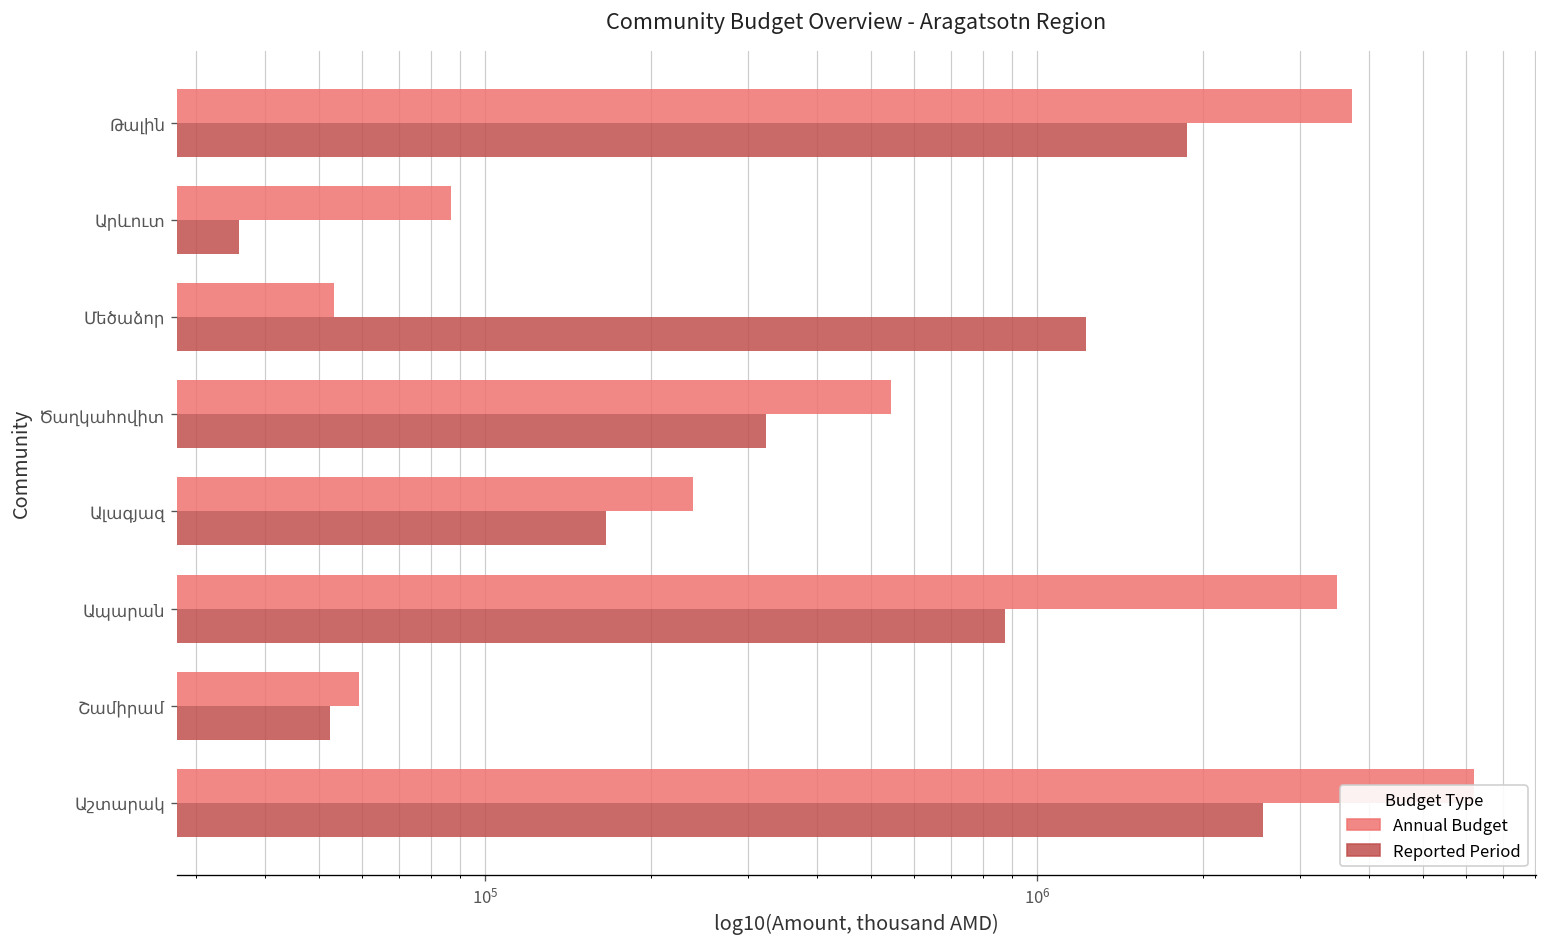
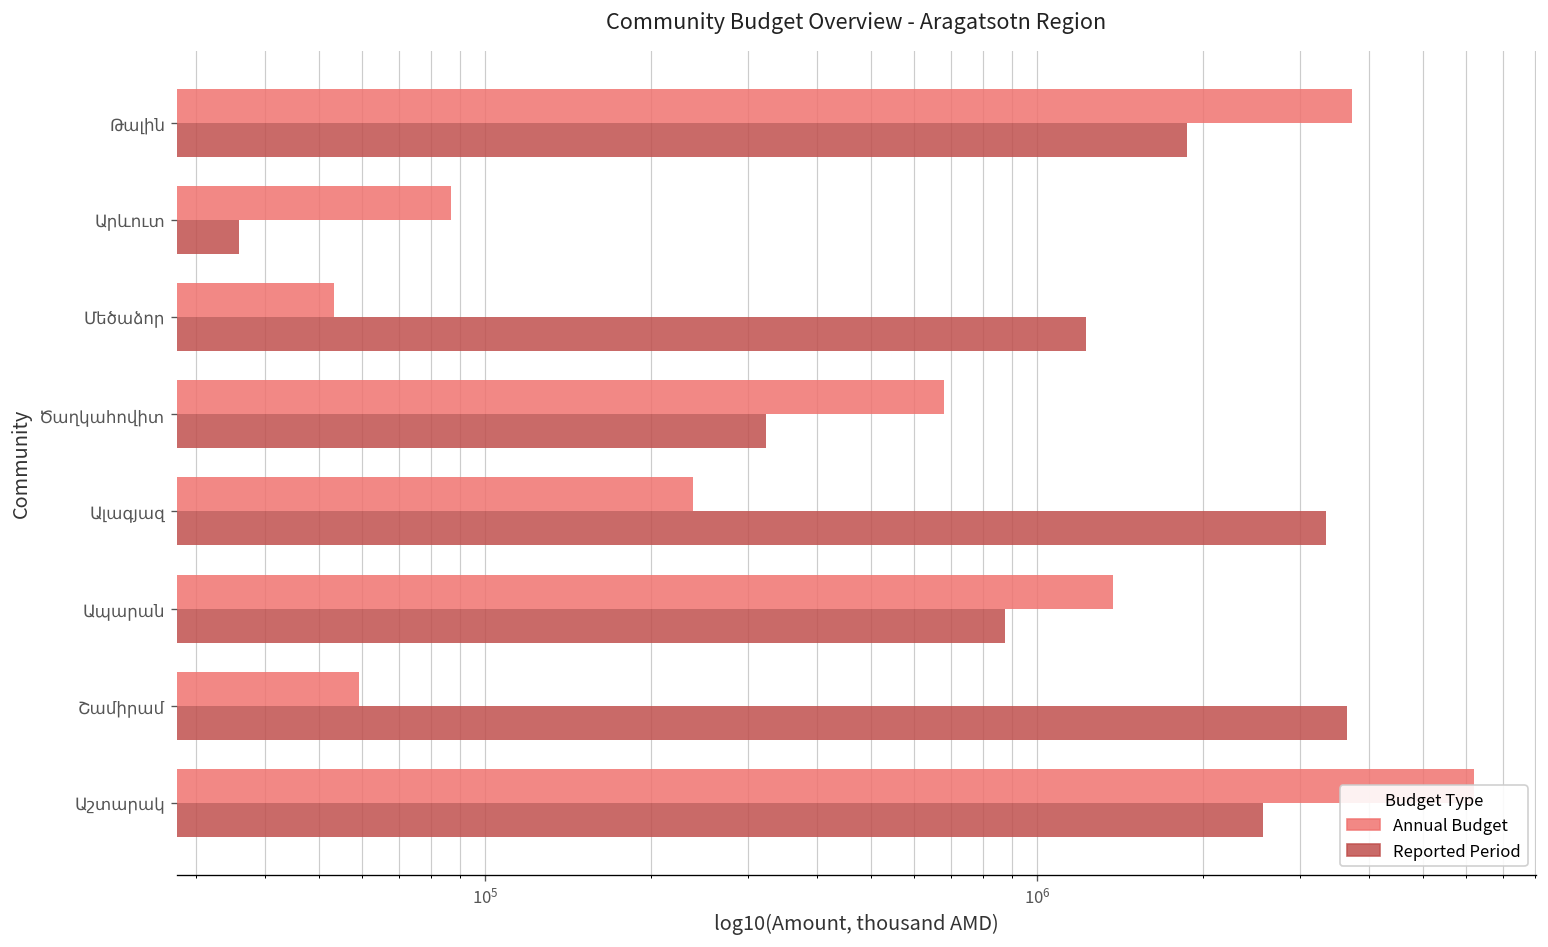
  {
    "Annual Budget": {
      "Թալին": 3700000,
      "Արևուտ": 87000,
      "Մեծաձոր": 53000,
-     "Ծաղկահովիտ": 540000,
+     "Ծաղկահովիտ": 680000,
      "Ալագյազ": 240000,
-     "Ապարան": 3500000,
+     "Ապարան": 1370000,
      "Շամիրամ": 59000
    },
    "Reported Period": {
      "Թալին": 1870000,
      "Արևուտ": 36000,
      "Մեծաձոր": 1230000,
      "Ծաղկահովիտ": 320000,
-     "Ալագյազ": 166000,
+     "Ալագյազ": 3300000,
      "Ապարան": 880000,
-     "Շամիրամ": 52000,
+     "Շամիրամ": 3700000,
      "Աշտարակ": 2600000
    }
  }
